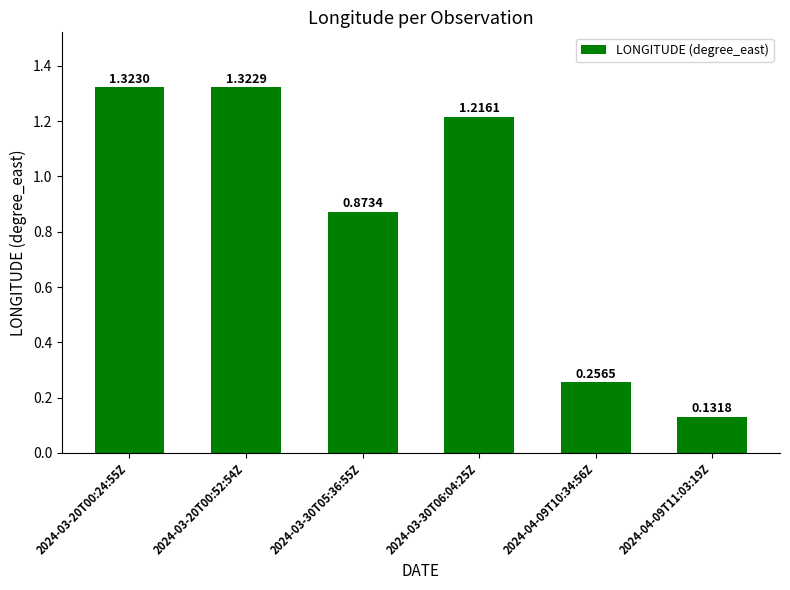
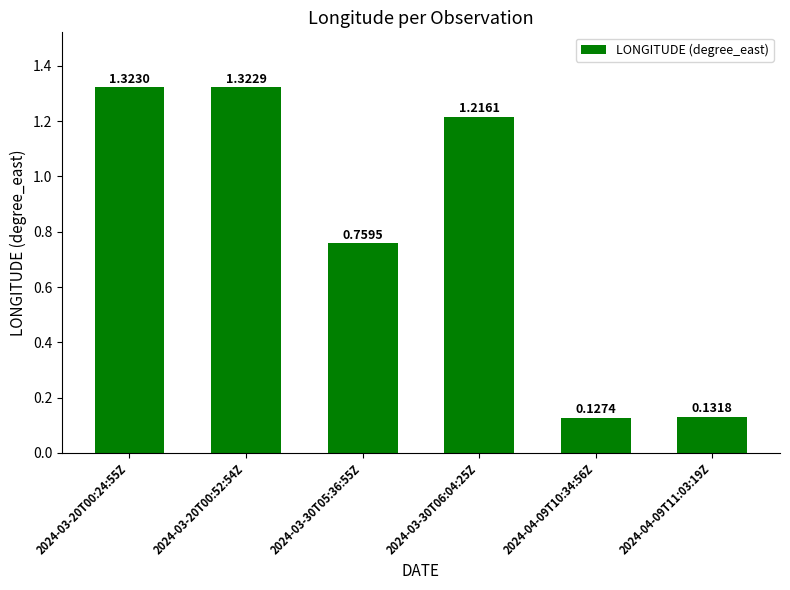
  {
    "2024-03-20T00:24:55Z": 1.3230,
    "2024-03-20T00:52:54Z": 1.3229,
-   "2024-03-30T05:36:55Z": 0.8734,
+   "2024-03-30T05:36:55Z": 0.7595,
    "2024-03-30T06:04:25Z": 1.2161,
-   "2024-04-09T10:34:56Z": 0.2565,
+   "2024-04-09T10:34:56Z": 0.1274,
    "2024-04-09T11:03:19Z": 0.1318
  }
